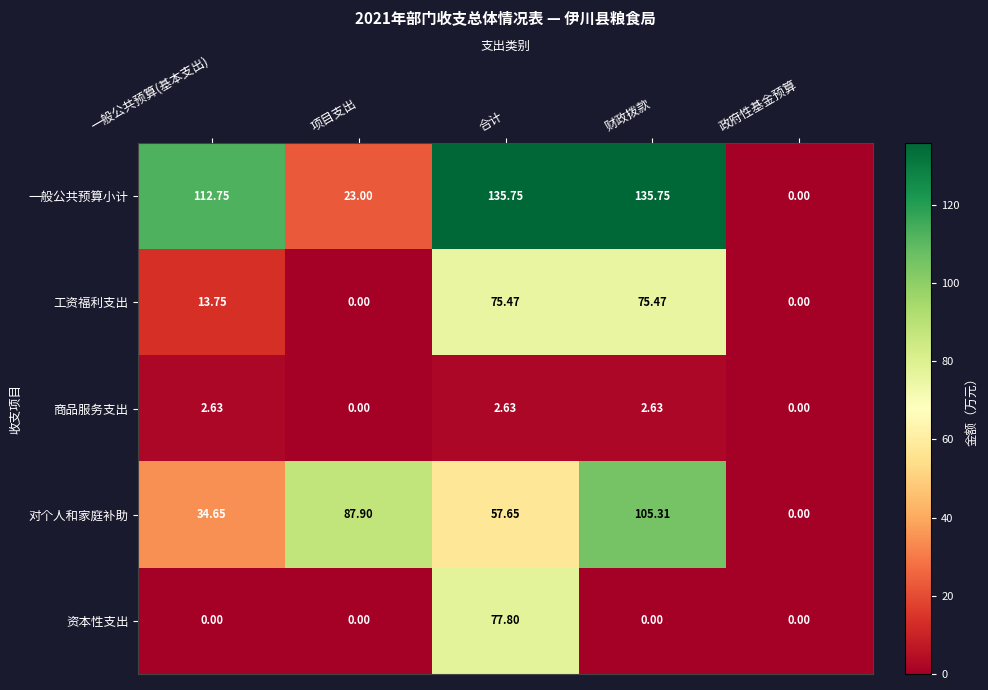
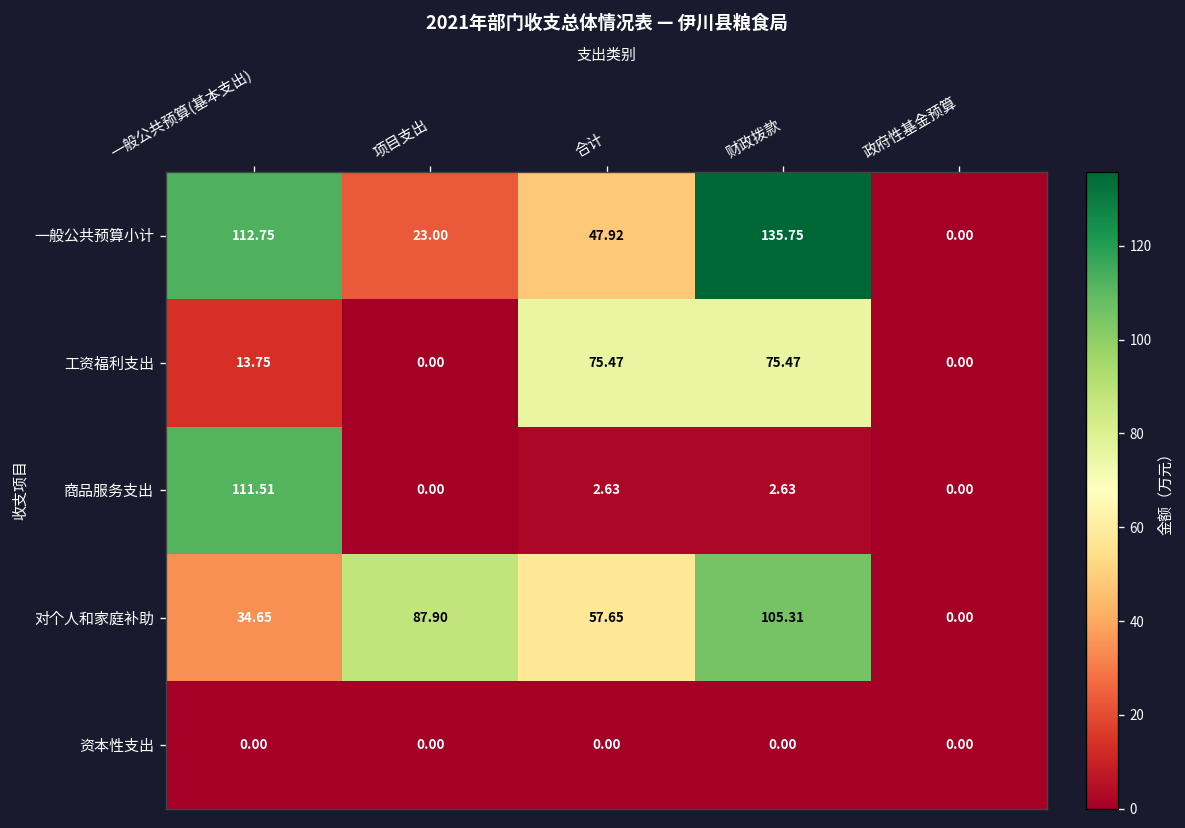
  {
    "一般公共预算小计": {
      "一般公共预算(基本支出)": 112.75,
      "项目支出": 23.00,
-     "合计": 135.75,
+     "合计": 47.92,
      "财政拨款": 135.75,
      "政府性基金预算": 0.00
    },
    "工资福利支出": {
      "一般公共预算(基本支出)": 13.75,
      "项目支出": 0.00,
      "合计": 75.47,
      "财政拨款": 75.47,
      "政府性基金预算": 0.00
    },
    "商品服务支出": {
-     "一般公共预算(基本支出)": 2.63,
+     "一般公共预算(基本支出)": 111.51,
      "项目支出": 0.00,
      "合计": 2.63,
      "财政拨款": 2.63,
      "政府性基金预算": 0.00
    },
    "对个人和家庭补助": {
      "一般公共预算(基本支出)": 34.65,
      "项目支出": 87.90,
      "合计": 57.65,
      "财政拨款": 105.31,
      "政府性基金预算": 0.00
    },
    "资本性支出": {
      "一般公共预算(基本支出)": 0.00,
      "项目支出": 0.00,
-     "合计": 77.80,
+     "合计": 0.00,
      "财政拨款": 0.00,
      "政府性基金预算": 0.00
    }
  }
